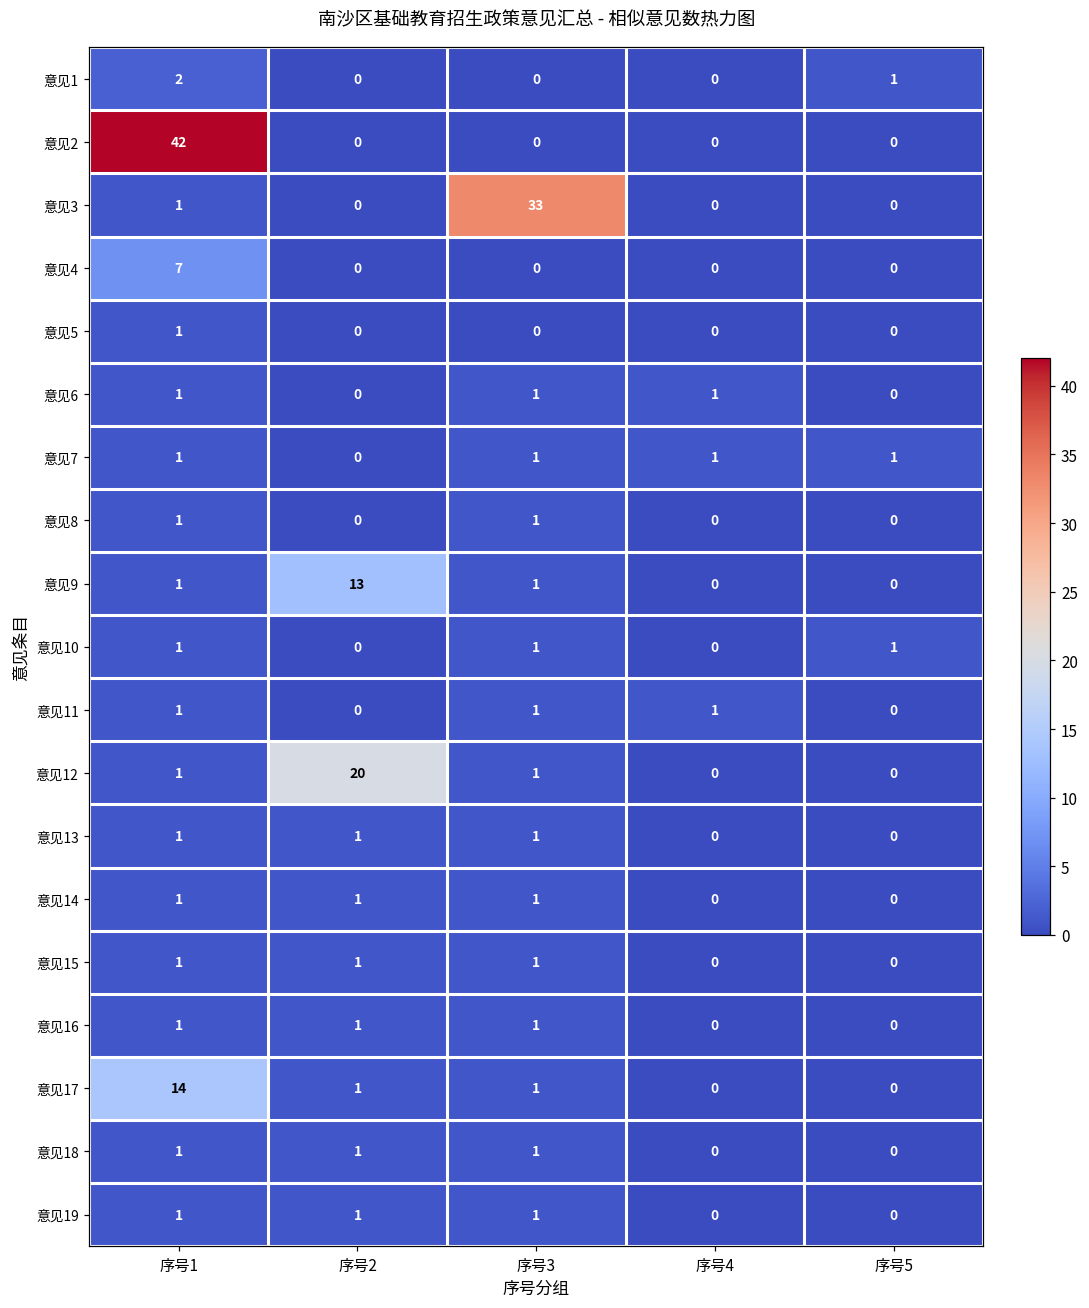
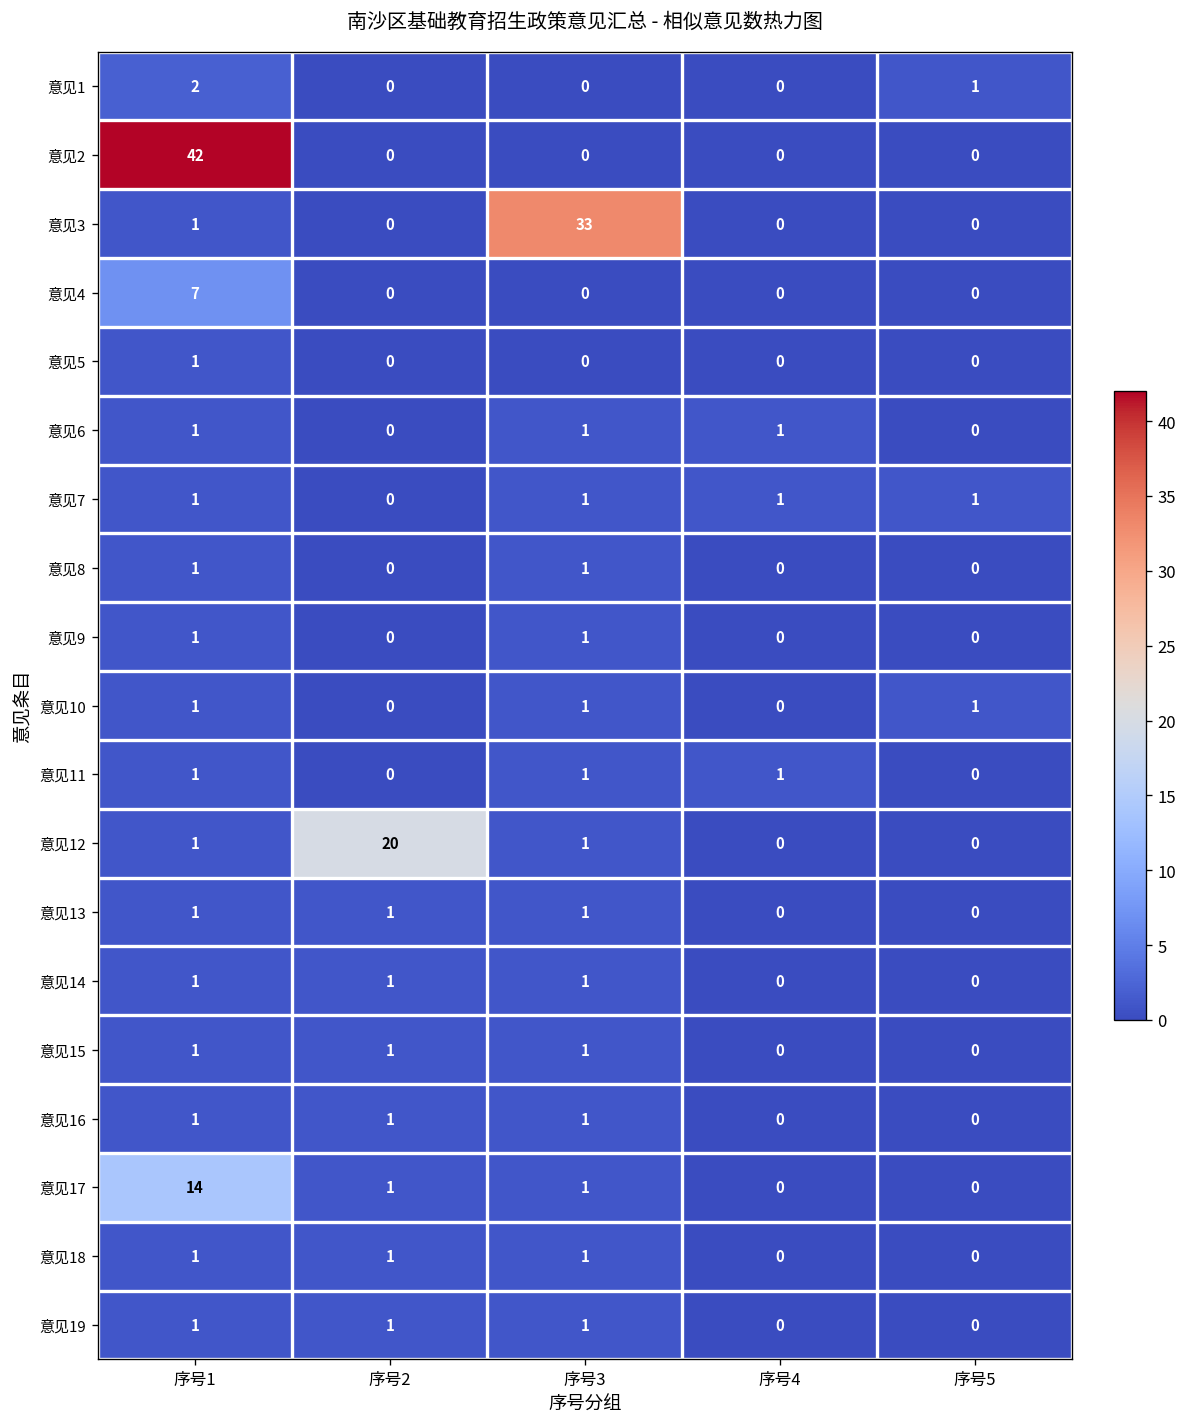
  {
    "意见1": {
      "序号1": 2,
      "序号2": 0,
      "序号3": 0,
      "序号4": 0,
      "序号5": 1
    },
    "意见2": {
      "序号1": 42,
      "序号2": 0,
      "序号3": 0,
      "序号4": 0,
      "序号5": 0
    },
    "意见3": {
      "序号1": 1,
      "序号2": 0,
      "序号3": 33,
      "序号4": 0,
      "序号5": 0
    },
    "意见4": {
      "序号1": 7,
      "序号2": 0,
      "序号3": 0,
      "序号4": 0,
      "序号5": 0
    },
    "意见5": {
      "序号1": 1,
      "序号2": 0,
      "序号3": 0,
      "序号4": 0,
      "序号5": 0
    },
    "意见6": {
      "序号1": 1,
      "序号2": 0,
      "序号3": 1,
      "序号4": 1,
      "序号5": 0
    },
    "意见7": {
      "序号1": 1,
      "序号2": 0,
      "序号3": 1,
      "序号4": 1,
      "序号5": 1
    },
    "意见8": {
      "序号1": 1,
      "序号2": 0,
      "序号3": 1,
      "序号4": 0,
      "序号5": 0
    },
    "意见9": {
      "序号1": 1,
-     "序号2": 13,
+     "序号2": 0,
      "序号3": 1,
      "序号4": 0,
      "序号5": 0
    },
    "意见10": {
      "序号1": 1,
      "序号2": 0,
      "序号3": 1,
      "序号4": 0,
      "序号5": 1
    },
    "意见11": {
      "序号1": 1,
      "序号2": 0,
      "序号3": 1,
      "序号4": 1,
      "序号5": 0
    },
    "意见12": {
      "序号1": 1,
      "序号2": 20,
      "序号3": 1,
      "序号4": 0,
      "序号5": 0
    },
    "意见13": {
      "序号1": 1,
      "序号2": 1,
      "序号3": 1,
      "序号4": 0,
      "序号5": 0
    },
    "意见14": {
      "序号1": 1,
      "序号2": 1,
      "序号3": 1,
      "序号4": 0,
      "序号5": 0
    },
    "意见15": {
      "序号1": 1,
      "序号2": 1,
      "序号3": 1,
      "序号4": 0,
      "序号5": 0
    },
    "意见16": {
      "序号1": 1,
      "序号2": 1,
      "序号3": 1,
      "序号4": 0,
      "序号5": 0
    },
    "意见17": {
      "序号1": 14,
      "序号2": 1,
      "序号3": 1,
      "序号4": 0,
      "序号5": 0
    },
    "意见18": {
      "序号1": 1,
      "序号2": 1,
      "序号3": 1,
      "序号4": 0,
      "序号5": 0
    },
    "意见19": {
      "序号1": 1,
      "序号2": 1,
      "序号3": 1,
      "序号4": 0,
      "序号5": 0
    }
  }
